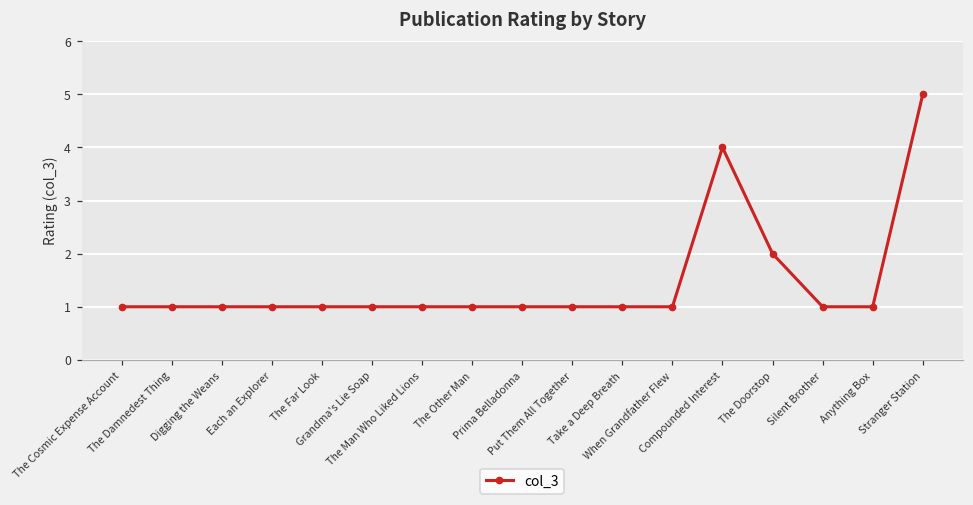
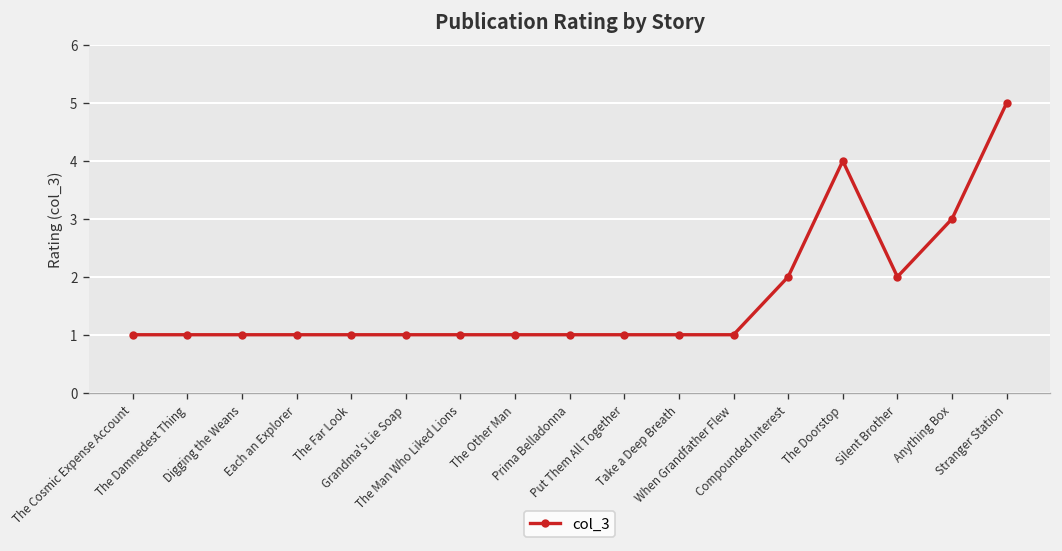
  {
    "The Cosmic Expense Account": 1,
    "The Damnedest Thing": 1,
    "Digging the Weans": 1,
    "Each an Explorer": 1,
    "The Far Look": 1,
    "Grandma's Lie Soap": 1,
    "The Man Who Liked Lions": 1,
    "The Other Man": 1,
    "Prima Belladonna": 1,
    "Put Them All Together": 1,
    "Take a Deep Breath": 1,
    "When Grandfather Flew": 1,
-   "Compounded Interest": 4,
-   "The Doorstop": 2,
-   "Silent Brother": 1,
-   "Anything Box": 1,
+   "Compounded Interest": 2,
+   "The Doorstop": 4,
+   "Silent Brother": 2,
+   "Anything Box": 3,
    "Stranger Station": 5
  }
